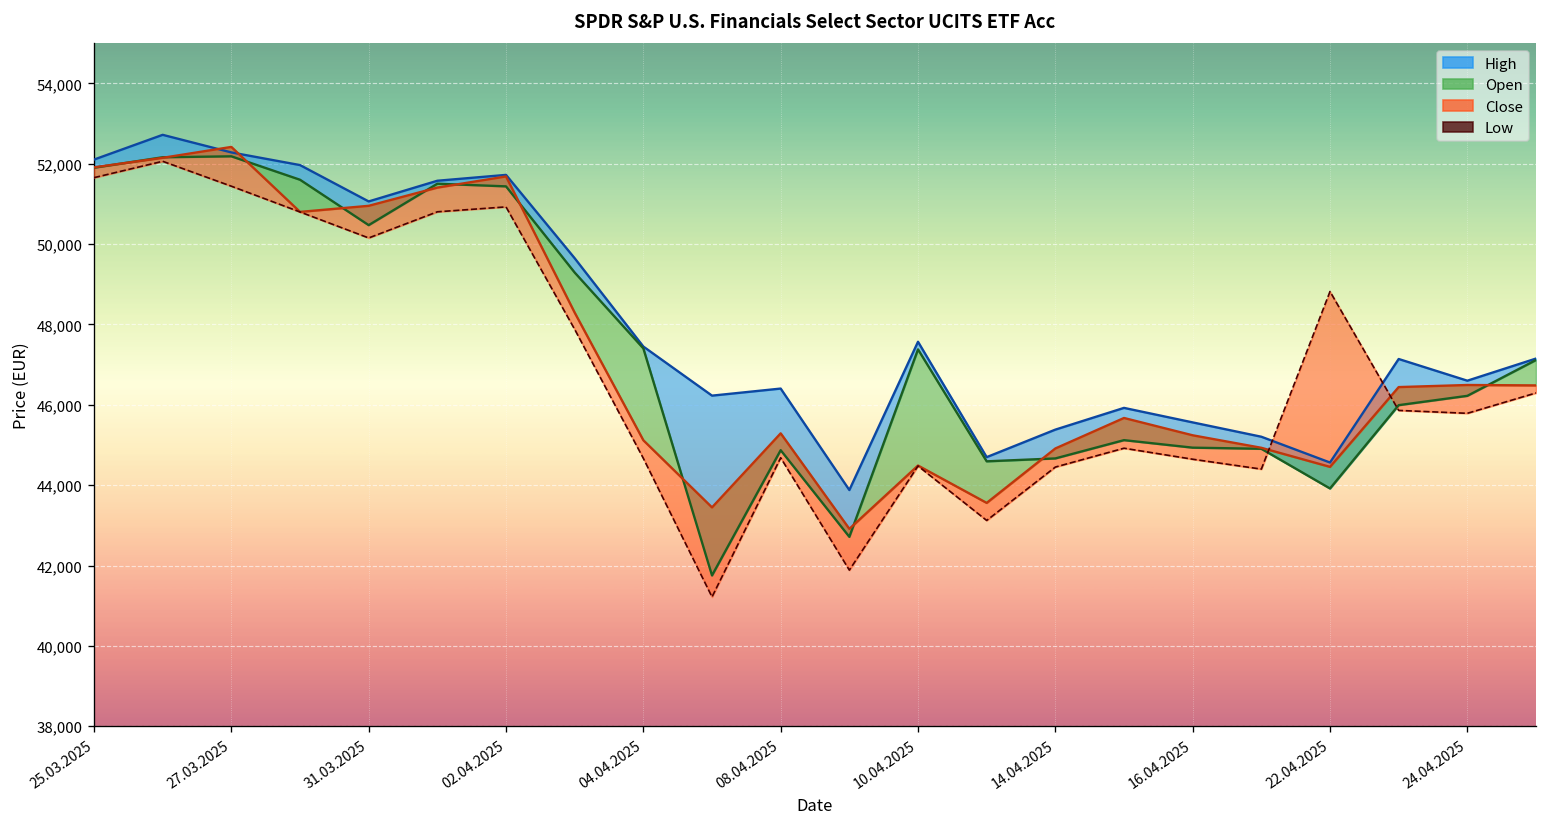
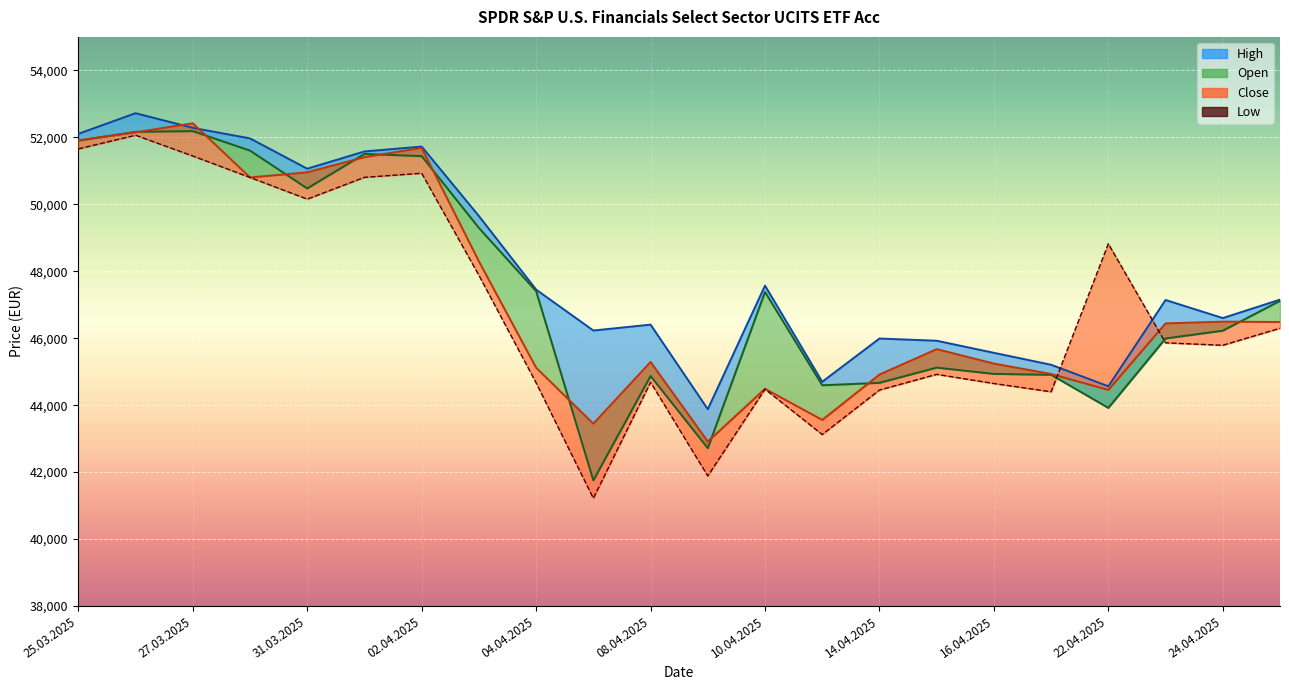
  {
    "High": {
      "25.03.2025": "52,100",
      "27.03.2025": "52,300",
      "31.03.2025": "51,100",
      "08.04.2025": "46,400",
      "10.04.2025": "47,600",
-     "14.04.2025": "45,400",
+     "14.04.2025": "46,000",
      "16.04.2025": "45,600",
      "22.04.2025": "44,600",
      "24.04.2025": "46,600"
    },
    "Low": {
      "25.03.2025": "51,700",
      "27.03.2025": "51,400",
      "31.03.2025": "50,200",
      "02.04.2025": "50,900",
      "04.04.2025": "44,700",
      "08.04.2025": "44,700",
      "14.04.2025": "44,500",
      "16.04.2025": "44,600",
      "24.04.2025": "45,800"
    }
  }
